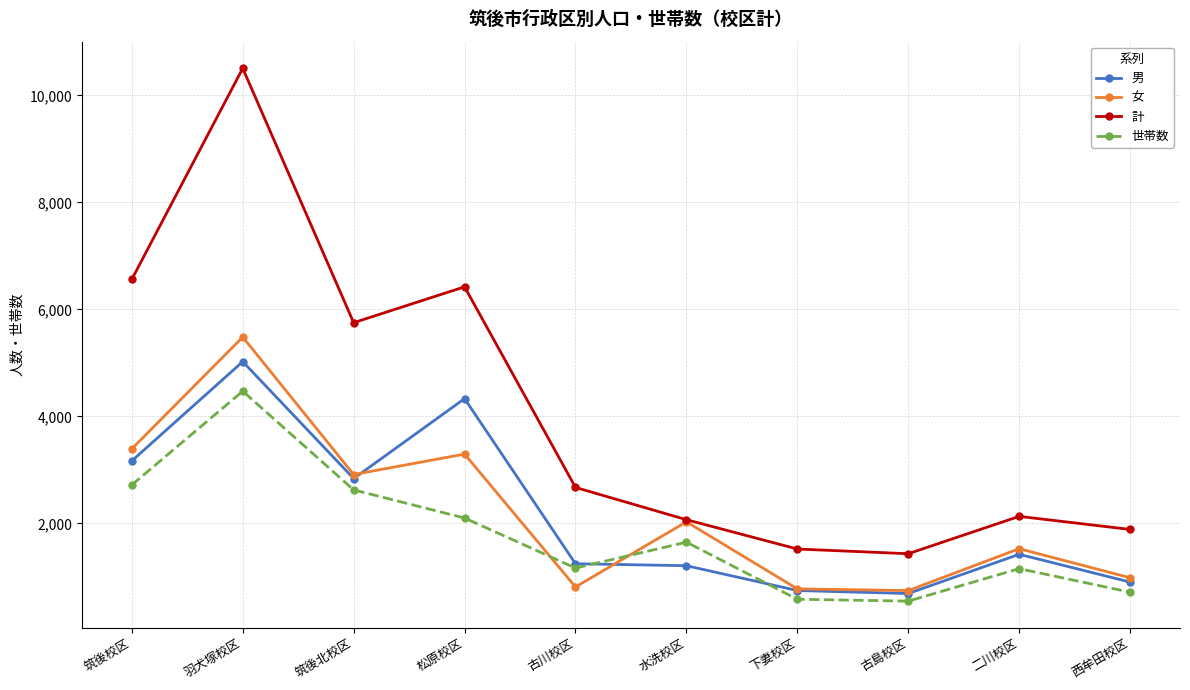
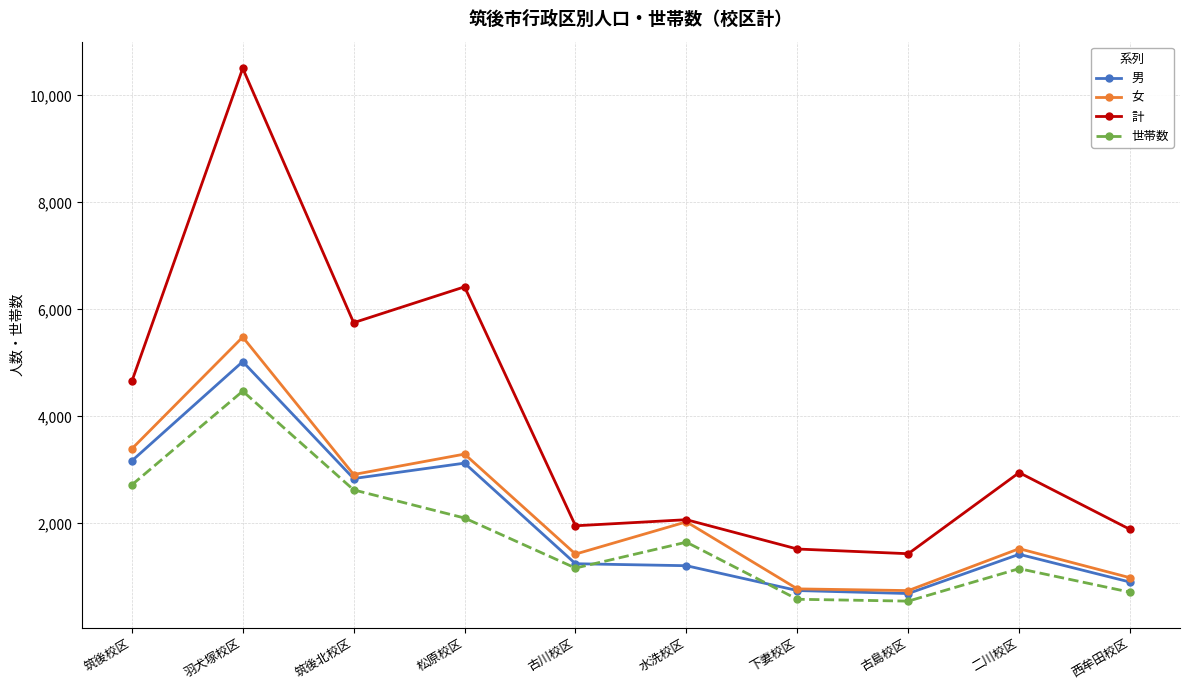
  {
    "男": {
      "筑後校区": "3,200",
      "羽犬塚校区": "5,000",
      "筑後北校区": "2,800",
-     "松原校区": "4,300",
+     "松原校区": "3,100",
      "古川校区": "1,200",
      "水洗校区": "1,200",
      "古島校区": "700",
      "二川校区": "1,400",
      "西牟田校区": "900"
    },
    "女": {
      "筑後校区": "3,400",
      "羽犬塚校区": "5,500",
      "筑後北校区": "2,900",
      "松原校区": "3,300",
-     "古川校区": "800",
+     "古川校区": "1,400",
      "古島校区": "700",
      "二川校区": "1,500",
      "西牟田校区": "1,000"
    },
    "計": {
-     "筑後校区": "6,600",
+     "筑後校区": "4,700",
      "羽犬塚校区": "10,500",
      "筑後北校区": "5,800",
      "松原校区": "6,400",
-     "古川校区": "2,700",
+     "古川校区": "2,000",
      "下妻校区": "1,500",
      "古島校区": "1,400",
-     "二川校区": "2,100",
+     "二川校区": "2,900",
      "西牟田校区": "1,900"
    },
    "世帯数": {
      "筑後校区": "2,700",
      "羽犬塚校区": "4,500",
      "筑後北校区": "2,600",
      "松原校区": "2,100",
      "古川校区": "1,200",
      "水洗校区": "1,600",
      "下妻校区": "600",
      "古島校区": "500",
      "二川校区": "1,200",
      "西牟田校区": "700"
    }
  }
